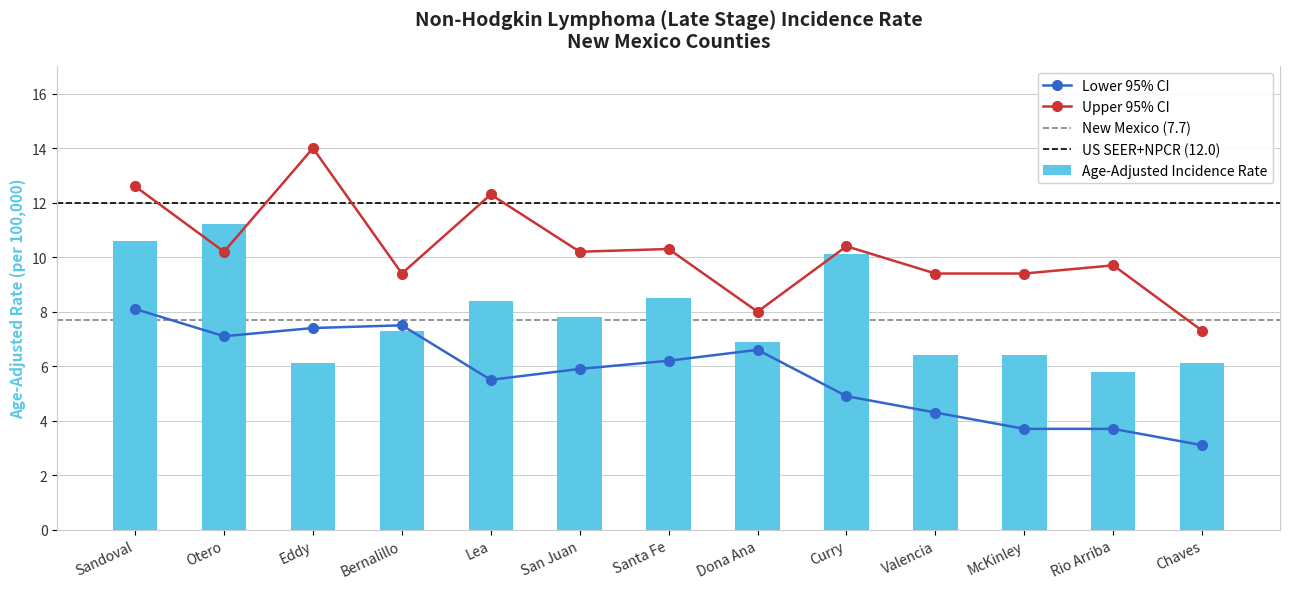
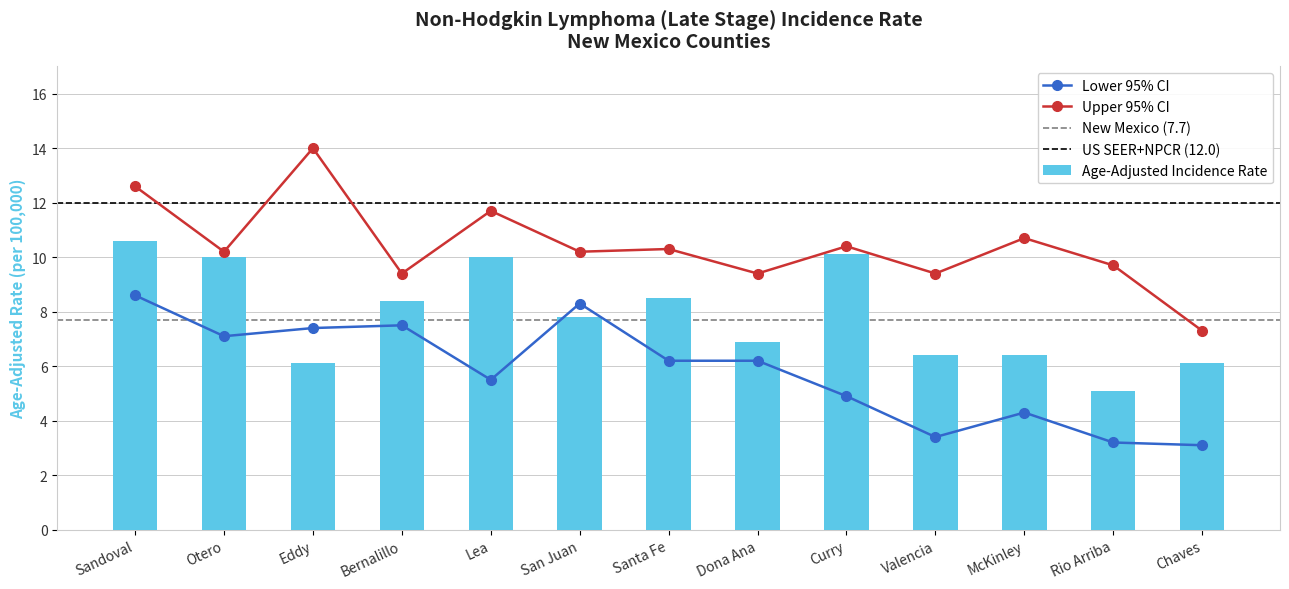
  {
    "Lower 95% CI": {
-     "Sandoval": 8.1,
+     "Sandoval": 8.6,
      "Otero": 7.1,
      "Eddy": 7.4,
      "Bernalillo": 7.5,
      "Lea": 5.5,
-     "San Juan": 5.9,
+     "San Juan": 8.3,
      "Santa Fe": 6.2,
-     "Dona Ana": 6.6,
+     "Dona Ana": 6.2,
      "Curry": 4.9,
-     "Valencia": 4.3,
-     "McKinley": 3.7,
-     "Rio Arriba": 3.7,
+     "Valencia": 3.4,
+     "McKinley": 4.3,
+     "Rio Arriba": 3.2,
      "Chaves": 3.1
    },
    "Age-Adjusted Incidence Rate": {
      "Sandoval": 10.6,
-     "Otero": 11.2,
+     "Otero": 10.0,
      "Eddy": 6.1,
-     "Bernalillo": 7.3,
-     "Lea": 8.4,
+     "Bernalillo": 8.4,
+     "Lea": 10.0,
      "San Juan": 7.8,
      "Santa Fe": 8.5,
      "Dona Ana": 6.9,
      "Curry": 10.1,
      "Valencia": 6.4,
      "McKinley": 6.4,
-     "Rio Arriba": 5.8,
+     "Rio Arriba": 5.1,
      "Chaves": 6.1
    },
    "Upper 95% CI": {
      "Sandoval": 12.6,
      "Otero": 10.2,
      "Eddy": 14.0,
      "Bernalillo": 9.4,
-     "Lea": 12.3,
+     "Lea": 11.7,
      "San Juan": 10.2,
      "Santa Fe": 10.3,
-     "Dona Ana": 8.0,
+     "Dona Ana": 9.4,
      "Curry": 10.4,
      "Valencia": 9.4,
-     "McKinley": 9.4,
+     "McKinley": 10.7,
      "Rio Arriba": 9.7,
      "Chaves": 7.3
    }
  }
